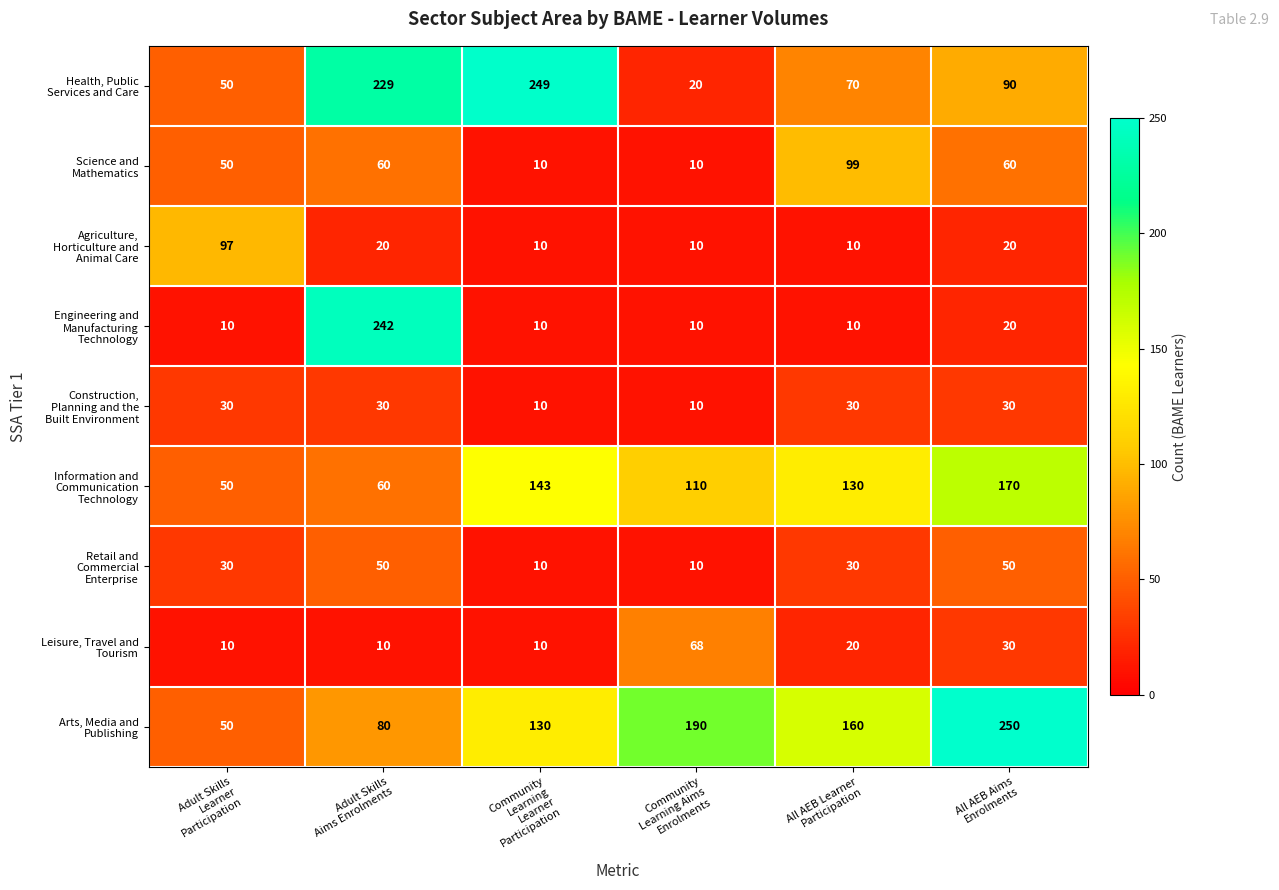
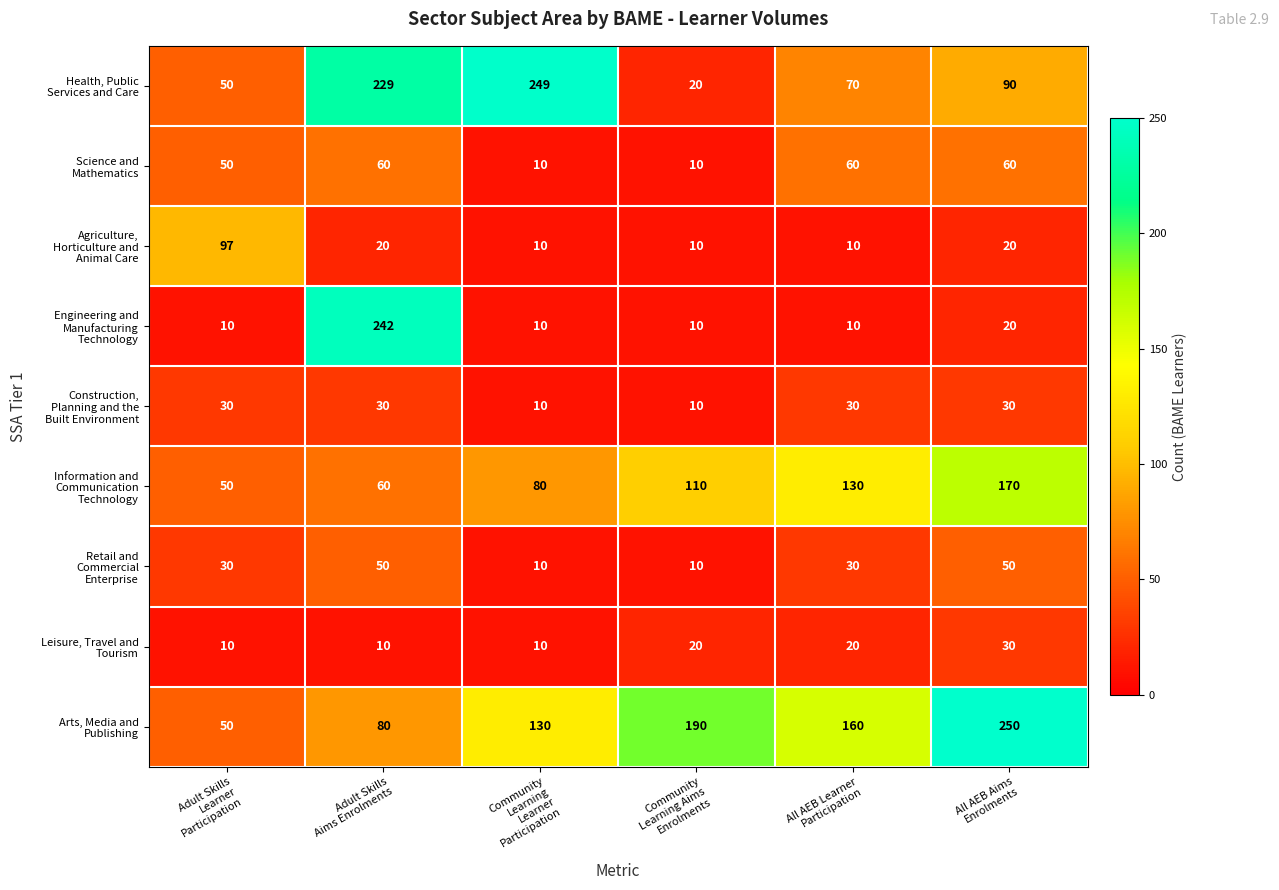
  {
    "Health, Public Services and Care": {
      "Adult Skills Learner Participation": 50,
      "Adult Skills Aims Enrolments": 229,
      "Community Learning Learner Participation": 249,
      "Community Learning Aims Enrolments": 20,
      "All AEB Learner Participation": 70,
      "All AEB Aims Enrolments": 90
    },
    "Science and Mathematics": {
      "Adult Skills Learner Participation": 50,
      "Adult Skills Aims Enrolments": 60,
      "Community Learning Learner Participation": 10,
      "Community Learning Aims Enrolments": 10,
-     "All AEB Learner Participation": 99,
+     "All AEB Learner Participation": 60,
      "All AEB Aims Enrolments": 60
    },
    "Agriculture, Horticulture and Animal Care": {
      "Adult Skills Learner Participation": 97,
      "Adult Skills Aims Enrolments": 20,
      "Community Learning Learner Participation": 10,
      "Community Learning Aims Enrolments": 10,
      "All AEB Learner Participation": 10,
      "All AEB Aims Enrolments": 20
    },
    "Engineering and Manufacturing Technology": {
      "Adult Skills Learner Participation": 10,
      "Adult Skills Aims Enrolments": 242,
      "Community Learning Learner Participation": 10,
      "Community Learning Aims Enrolments": 10,
      "All AEB Learner Participation": 10,
      "All AEB Aims Enrolments": 20
    },
    "Construction, Planning and the Built Environment": {
      "Adult Skills Learner Participation": 30,
      "Adult Skills Aims Enrolments": 30,
      "Community Learning Learner Participation": 10,
      "Community Learning Aims Enrolments": 10,
      "All AEB Learner Participation": 30,
      "All AEB Aims Enrolments": 30
    },
    "Information and Communication Technology": {
      "Adult Skills Learner Participation": 50,
      "Adult Skills Aims Enrolments": 60,
-     "Community Learning Learner Participation": 143,
+     "Community Learning Learner Participation": 80,
      "Community Learning Aims Enrolments": 110,
      "All AEB Learner Participation": 130,
      "All AEB Aims Enrolments": 170
    },
    "Retail and Commercial Enterprise": {
      "Adult Skills Learner Participation": 30,
      "Adult Skills Aims Enrolments": 50,
      "Community Learning Learner Participation": 10,
      "Community Learning Aims Enrolments": 10,
      "All AEB Learner Participation": 30,
      "All AEB Aims Enrolments": 50
    },
    "Leisure, Travel and Tourism": {
      "Adult Skills Learner Participation": 10,
      "Adult Skills Aims Enrolments": 10,
      "Community Learning Learner Participation": 10,
-     "Community Learning Aims Enrolments": 68,
+     "Community Learning Aims Enrolments": 20,
      "All AEB Learner Participation": 20,
      "All AEB Aims Enrolments": 30
    },
    "Arts, Media and Publishing": {
      "Adult Skills Learner Participation": 50,
      "Adult Skills Aims Enrolments": 80,
      "Community Learning Learner Participation": 130,
      "Community Learning Aims Enrolments": 190,
      "All AEB Learner Participation": 160,
      "All AEB Aims Enrolments": 250
    }
  }
